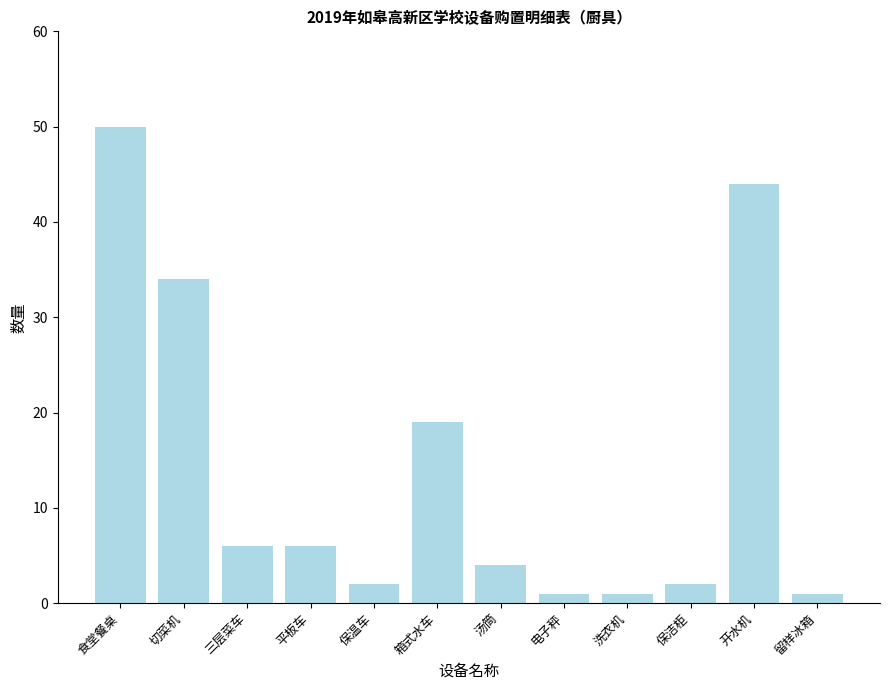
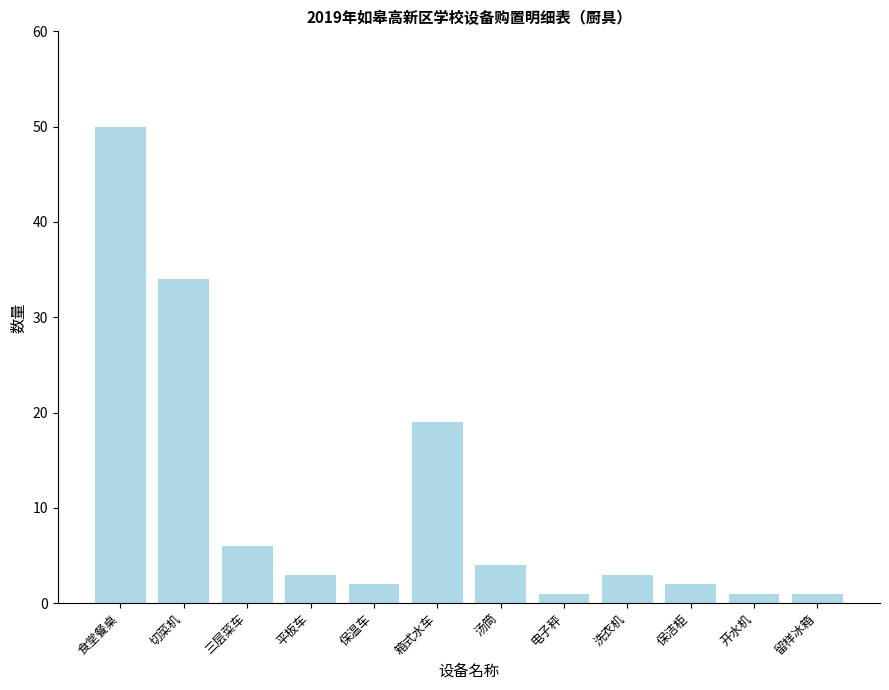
  {
    "食堂餐桌": 50,
    "切菜机": 34,
    "三层菜车": 6,
-   "平板车": 6,
+   "平板车": 3,
    "保温车": 2,
    "箱式水车": 19,
    "汤筒": 4,
    "电子秤": 1,
-   "洗衣机": 1,
+   "洗衣机": 3,
    "保洁柜": 2,
-   "开水机": 44,
+   "开水机": 1,
    "留样冰箱": 1
  }
